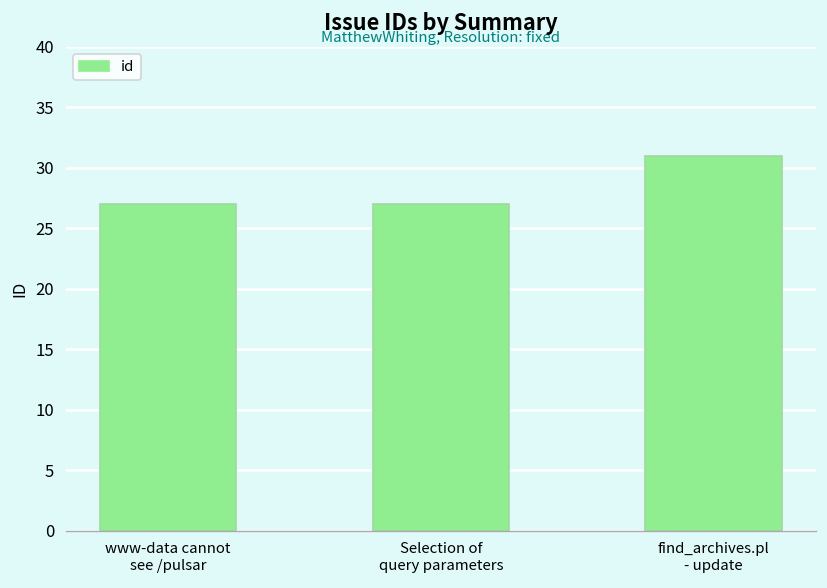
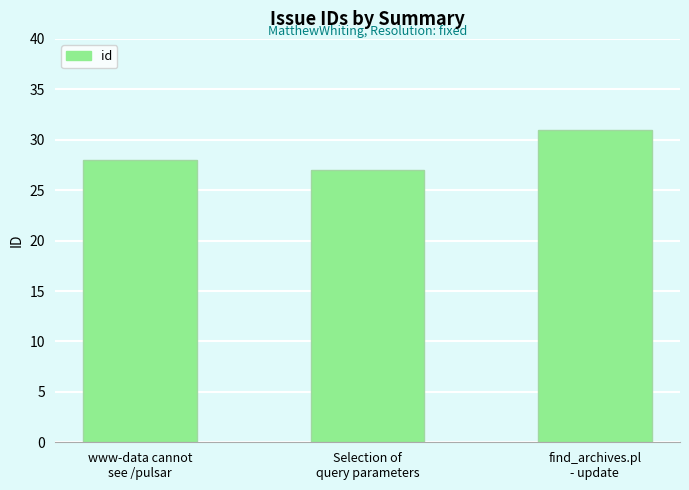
  {
-   "www-data cannot see /pulsar": 27,
+   "www-data cannot see /pulsar": 28,
    "Selection of query parameters": 27,
    "find_archives.pl - update": 31
  }
